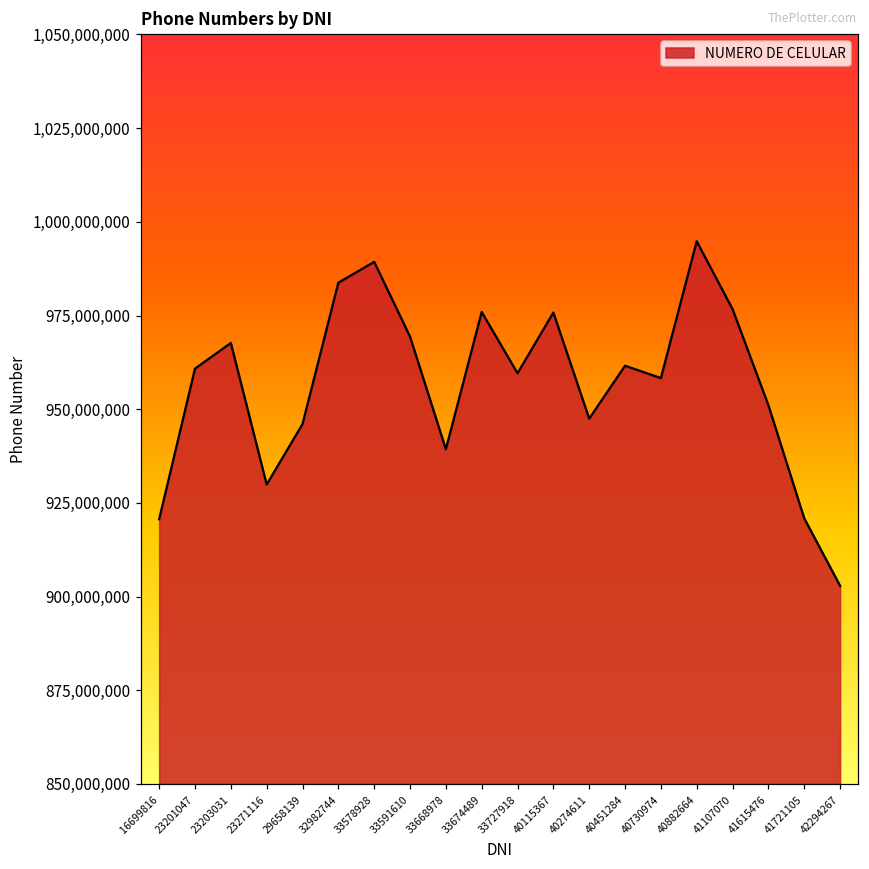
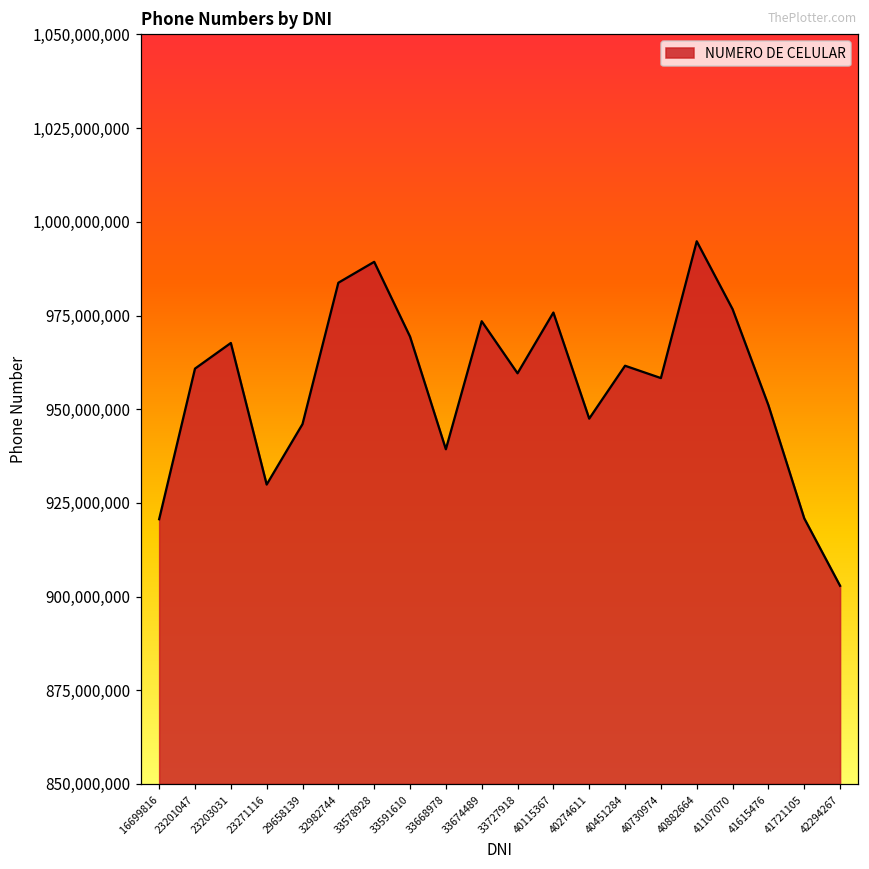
  {
    "16699816": "921,000,000",
    "23201047": "961,000,000",
    "23203031": "968,000,000",
    "23271116": "930,000,000",
    "29658139": "946,000,000",
    "32982744": "984,000,000",
    "33578928": "989,000,000",
    "33591610": "969,000,000",
    "33668978": "939,000,000",
-   "33674489": "976,000,000",
+   "33674489": "973,000,000",
    "33727918": "960,000,000",
    "40115367": "976,000,000",
    "40274611": "947,000,000",
    "40451284": "962,000,000",
    "40730974": "958,000,000",
    "40882664": "995,000,000",
    "41107070": "977,000,000",
    "41615476": "951,000,000",
    "41721105": "921,000,000",
    "42294267": "903,000,000"
  }
